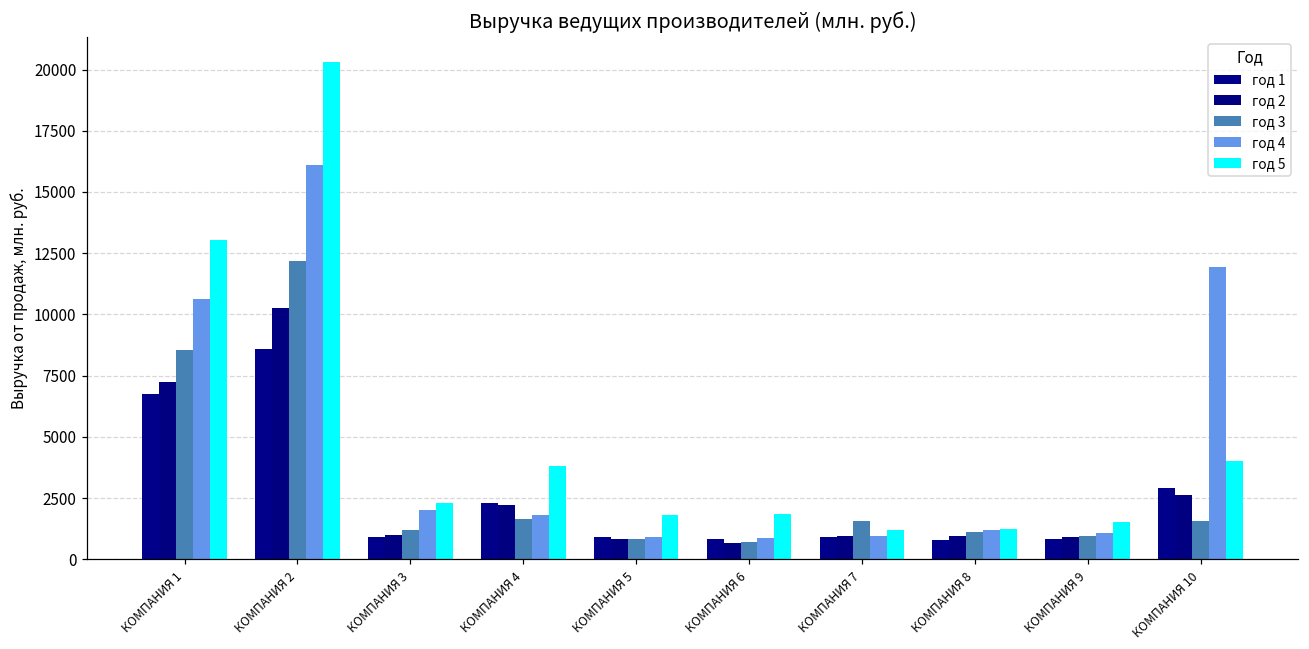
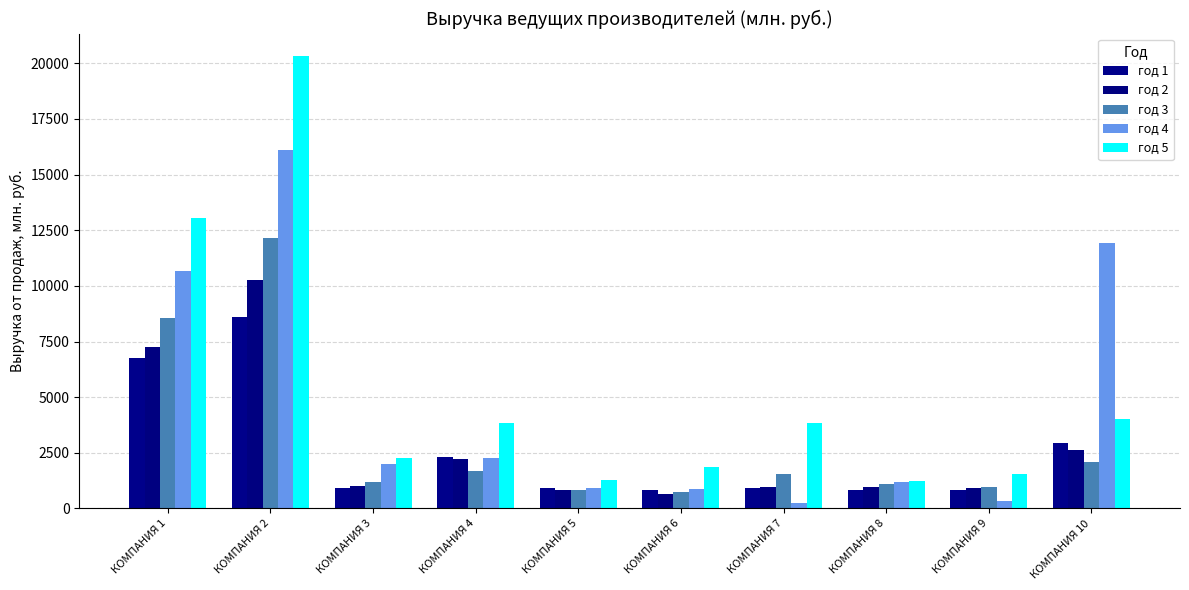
  {
    "год 3": {
      "КОМПАНИЯ 1": 8600,
      "КОМПАНИЯ 2": 12200,
      "КОМПАНИЯ 3": 1200,
      "КОМПАНИЯ 4": 1700,
      "КОМПАНИЯ 5": 800,
      "КОМПАНИЯ 6": 700,
      "КОМПАНИЯ 7": 1600,
      "КОМПАНИЯ 8": 1100,
      "КОМПАНИЯ 9": 1000,
-     "КОМПАНИЯ 10": 1600
+     "КОМПАНИЯ 10": 2100
    },
    "год 4": {
      "КОМПАНИЯ 1": 10600,
      "КОМПАНИЯ 2": 16100,
      "КОМПАНИЯ 3": 2000,
-     "КОМПАНИЯ 4": 1800,
+     "КОМПАНИЯ 4": 2300,
      "КОМПАНИЯ 5": 900,
      "КОМПАНИЯ 6": 900,
-     "КОМПАНИЯ 7": 900,
+     "КОМПАНИЯ 7": 300,
      "КОМПАНИЯ 8": 1200,
-     "КОМПАНИЯ 9": 1100,
+     "КОМПАНИЯ 9": 300,
      "КОМПАНИЯ 10": 11900
    },
    "год 5": {
      "КОМПАНИЯ 1": 13000,
      "КОМПАНИЯ 2": 20300,
      "КОМПАНИЯ 3": 2300,
      "КОМПАНИЯ 4": 3800,
-     "КОМПАНИЯ 5": 1800,
+     "КОМПАНИЯ 5": 1300,
      "КОМПАНИЯ 6": 1800,
-     "КОМПАНИЯ 7": 1200,
+     "КОМПАНИЯ 7": 3900,
      "КОМПАНИЯ 8": 1200,
      "КОМПАНИЯ 9": 1500,
      "КОМПАНИЯ 10": 4000
    }
  }
